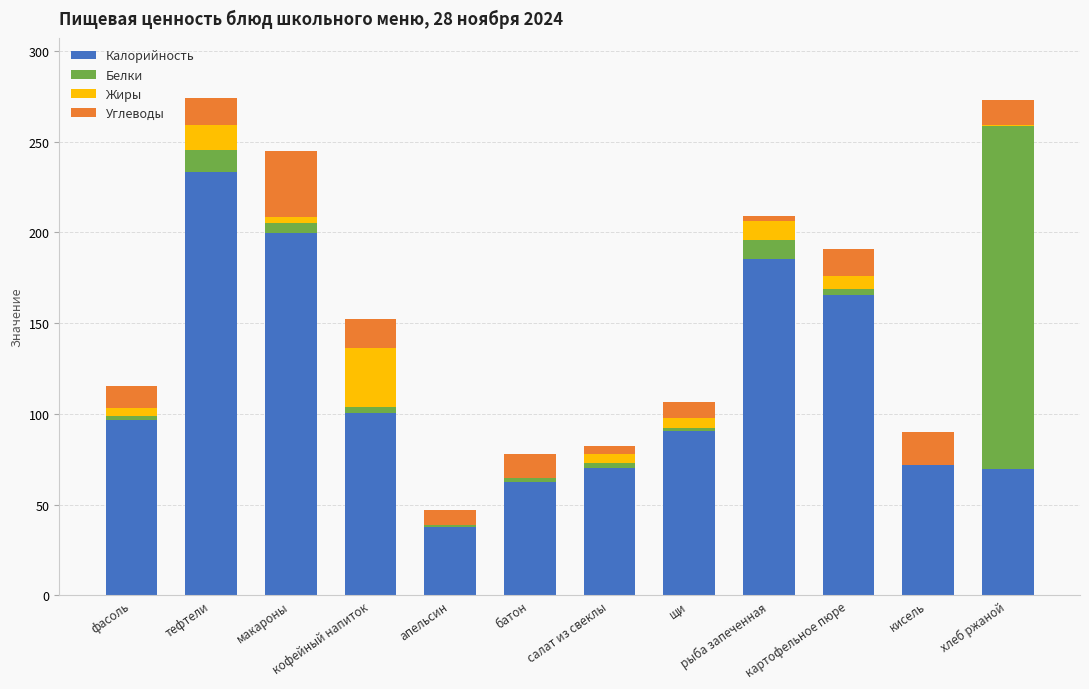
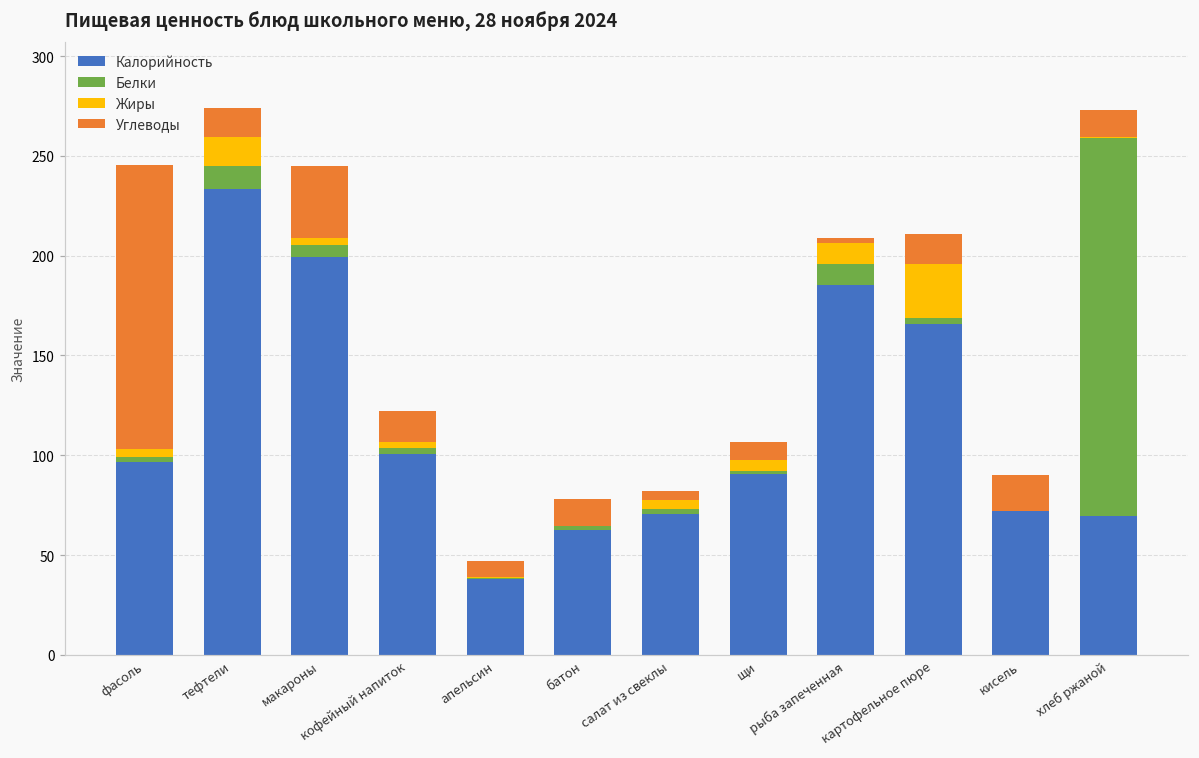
  {
    "Калорийность": {
      "фасоль": 97,
      "тефтели": 233,
      "макароны": 199,
      "кофейный напиток": 101,
      "апельсин": 38,
      "батон": 63,
      "салат из свеклы": 70,
      "щи": 90,
      "рыба запеченная": 185,
      "картофельное пюре": 166,
      "кисель": 72,
      "хлеб ржаной": 70
    },
    "Белки": {
      "фасоль": 2,
      "тефтели": 12,
      "макароны": 6,
      "кофейный напиток": 3,
      "батон": 2,
      "салат из свеклы": 3,
      "щи": 2,
      "рыба запеченная": 11,
      "картофельное пюре": 3,
      "кисель": 0,
      "хлеб ржаной": 189
    },
    "Жиры": {
      "фасоль": 4,
      "тефтели": 14,
      "макароны": 3,
-     "кофейный напиток": 32,
+     "кофейный напиток": 3,
      "салат из свеклы": 5,
      "щи": 5,
      "рыба запеченная": 10,
-     "картофельное пюре": 7,
+     "картофельное пюре": 27,
      "кисель": 0
    },
    "Углеводы": {
-     "фасоль": 12,
+     "фасоль": 142,
      "тефтели": 15,
      "макароны": 36,
      "кофейный напиток": 16,
      "апельсин": 8,
      "батон": 13,
      "салат из свеклы": 4,
      "щи": 9,
      "рыба запеченная": 3,
      "картофельное пюре": 15,
      "кисель": 18,
      "хлеб ржаной": 14
    }
  }
